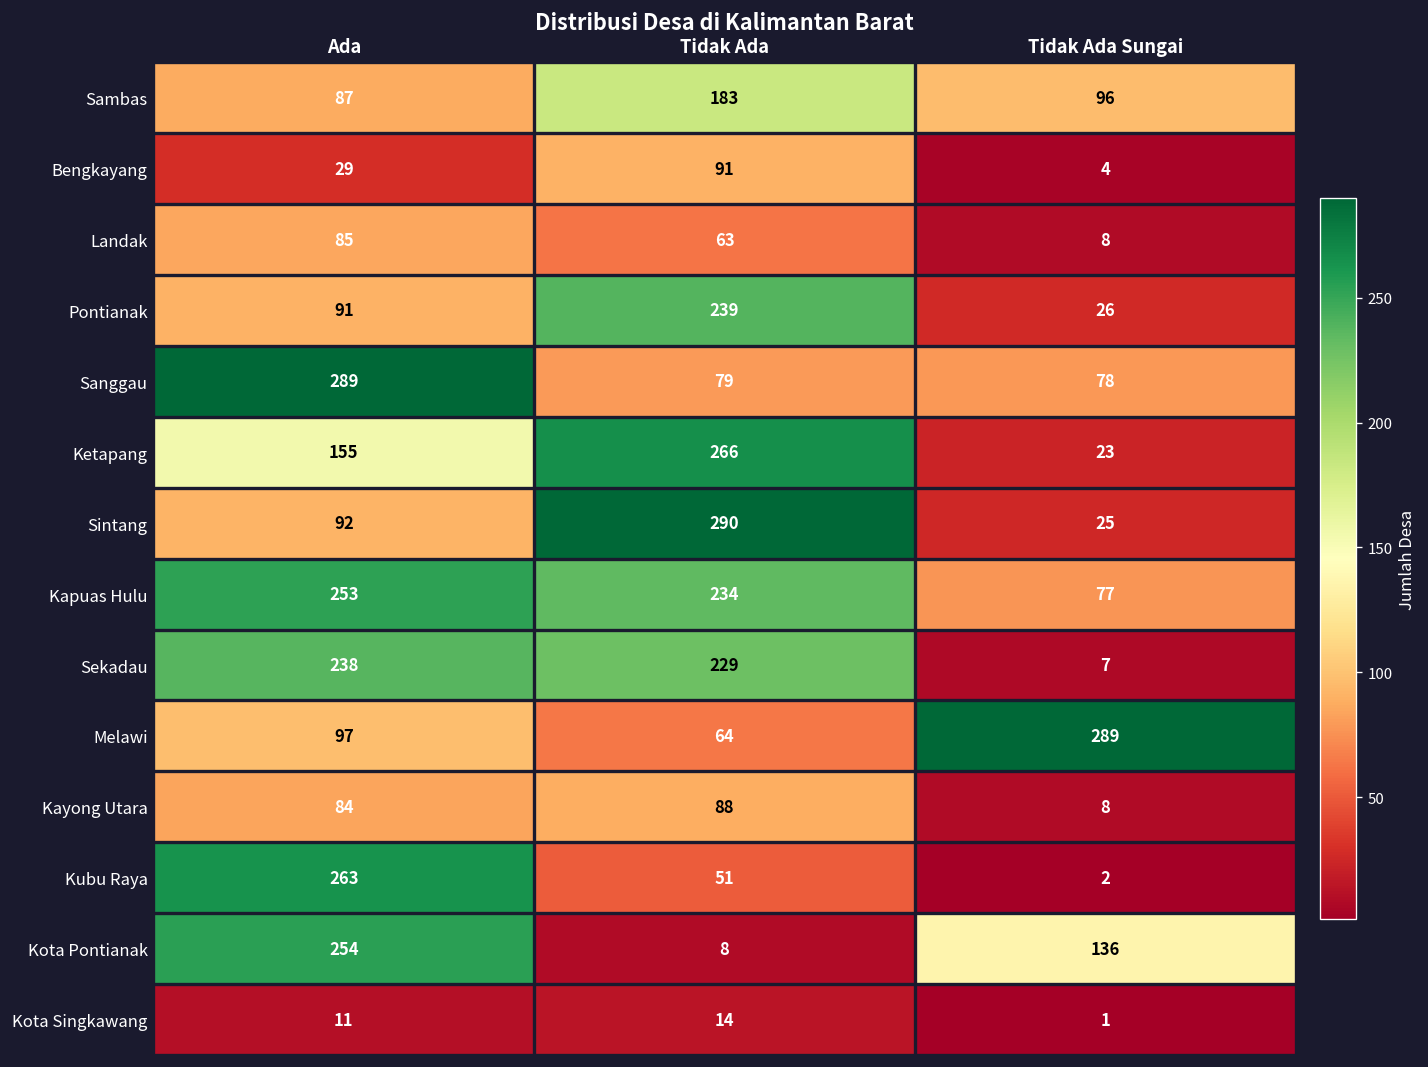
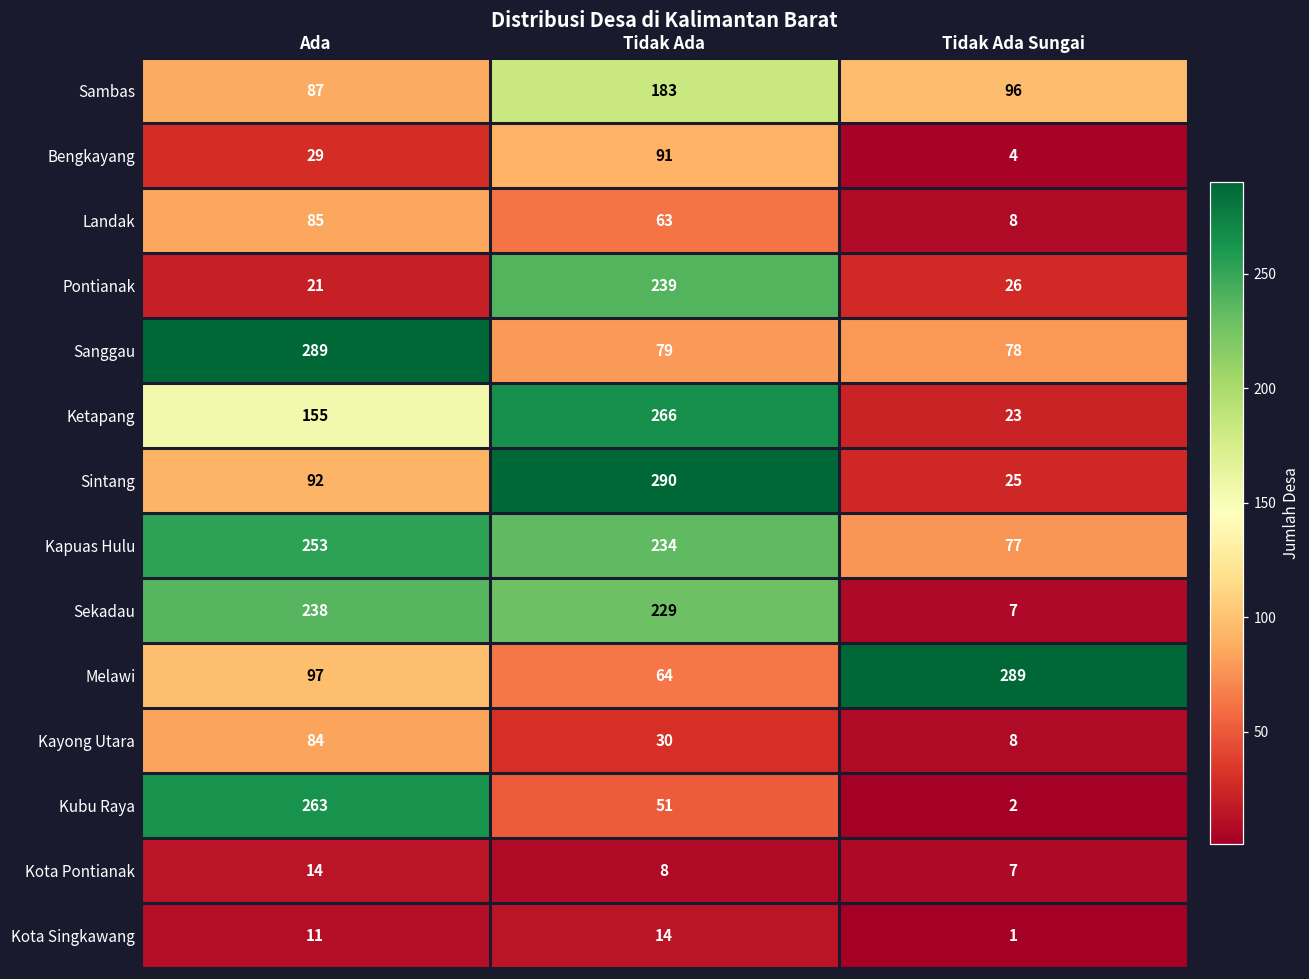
  {
    "Sambas": {
      "Ada": 87,
      "Tidak Ada": 183,
      "Tidak Ada Sungai": 96
    },
    "Bengkayang": {
      "Ada": 29,
      "Tidak Ada": 91,
      "Tidak Ada Sungai": 4
    },
    "Landak": {
      "Ada": 85,
      "Tidak Ada": 63,
      "Tidak Ada Sungai": 8
    },
    "Pontianak": {
-     "Ada": 91,
+     "Ada": 21,
      "Tidak Ada": 239,
      "Tidak Ada Sungai": 26
    },
    "Sanggau": {
      "Ada": 289,
      "Tidak Ada": 79,
      "Tidak Ada Sungai": 78
    },
    "Ketapang": {
      "Ada": 155,
      "Tidak Ada": 266,
      "Tidak Ada Sungai": 23
    },
    "Sintang": {
      "Ada": 92,
      "Tidak Ada": 290,
      "Tidak Ada Sungai": 25
    },
    "Kapuas Hulu": {
      "Ada": 253,
      "Tidak Ada": 234,
      "Tidak Ada Sungai": 77
    },
    "Sekadau": {
      "Ada": 238,
      "Tidak Ada": 229,
      "Tidak Ada Sungai": 7
    },
    "Melawi": {
      "Ada": 97,
      "Tidak Ada": 64,
      "Tidak Ada Sungai": 289
    },
    "Kayong Utara": {
      "Ada": 84,
-     "Tidak Ada": 88,
+     "Tidak Ada": 30,
      "Tidak Ada Sungai": 8
    },
    "Kubu Raya": {
      "Ada": 263,
      "Tidak Ada": 51,
      "Tidak Ada Sungai": 2
    },
    "Kota Pontianak": {
-     "Ada": 254,
+     "Ada": 14,
      "Tidak Ada": 8,
-     "Tidak Ada Sungai": 136
+     "Tidak Ada Sungai": 7
    },
    "Kota Singkawang": {
      "Ada": 11,
      "Tidak Ada": 14,
      "Tidak Ada Sungai": 1
    }
  }
